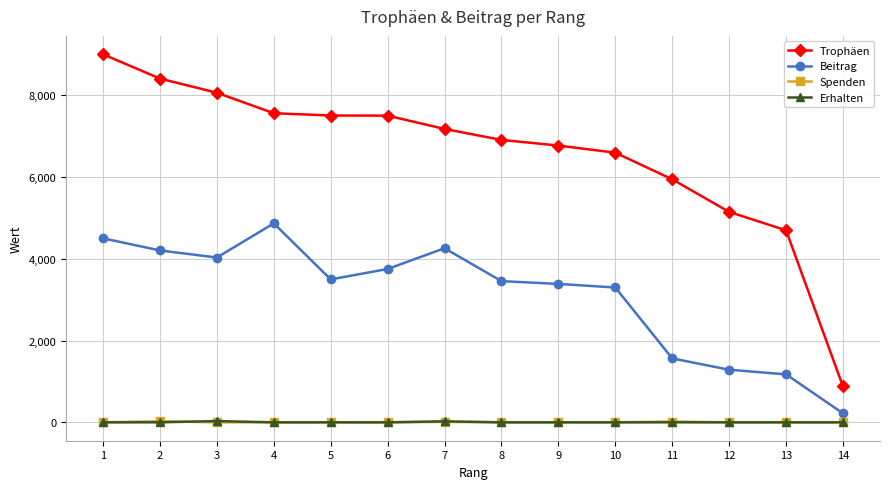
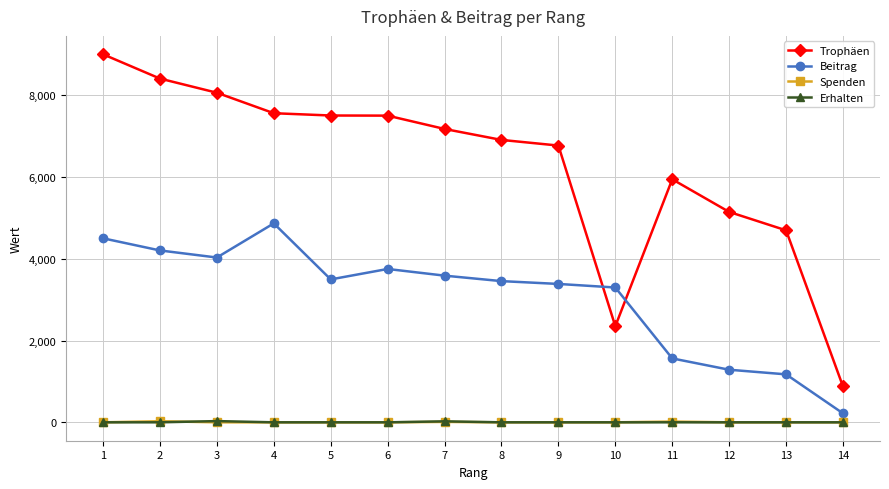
  {
    "Trophäen": {
      "1": "9,000",
      "2": "8,400",
      "3": "8,100",
      "4": "7,600",
      "5": "7,500",
      "6": "7,500",
      "7": "7,200",
      "8": "6,900",
      "9": "6,800",
-     "10": "6,600",
+     "10": "2,400",
      "11": "5,900",
      "12": "5,100",
      "13": "4,700",
      "14": "900"
    },
    "Beitrag": {
      "1": "4,500",
      "2": "4,200",
      "3": "4,000",
      "4": "4,900",
      "5": "3,500",
      "6": "3,800",
-     "7": "4,300",
+     "7": "3,600",
      "8": "3,500",
      "9": "3,400",
      "10": "3,300",
      "11": "1,600",
      "12": "1,300",
      "13": "1,200",
      "14": "200"
    }
  }
